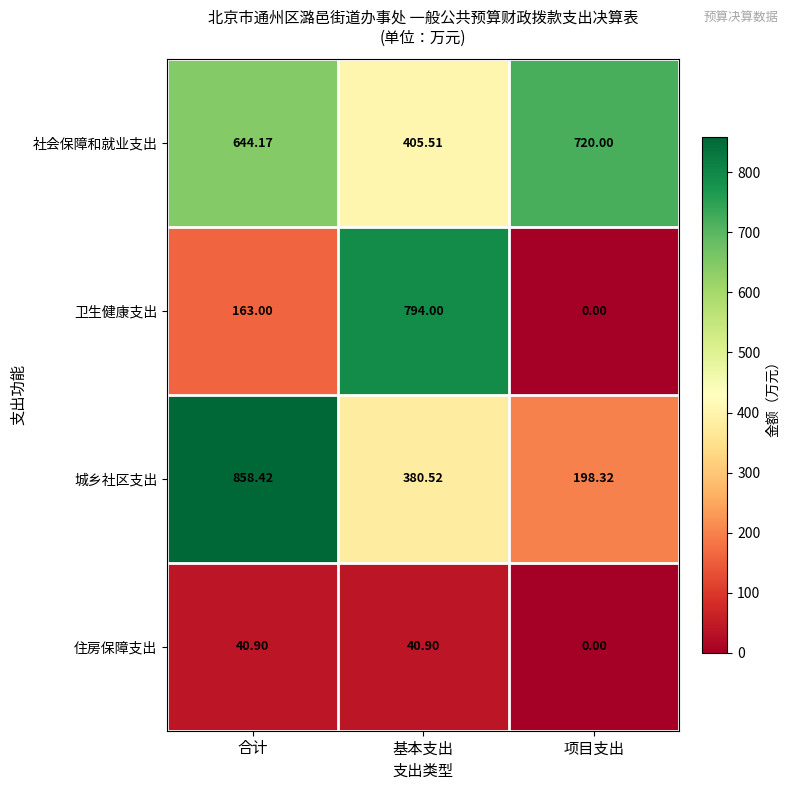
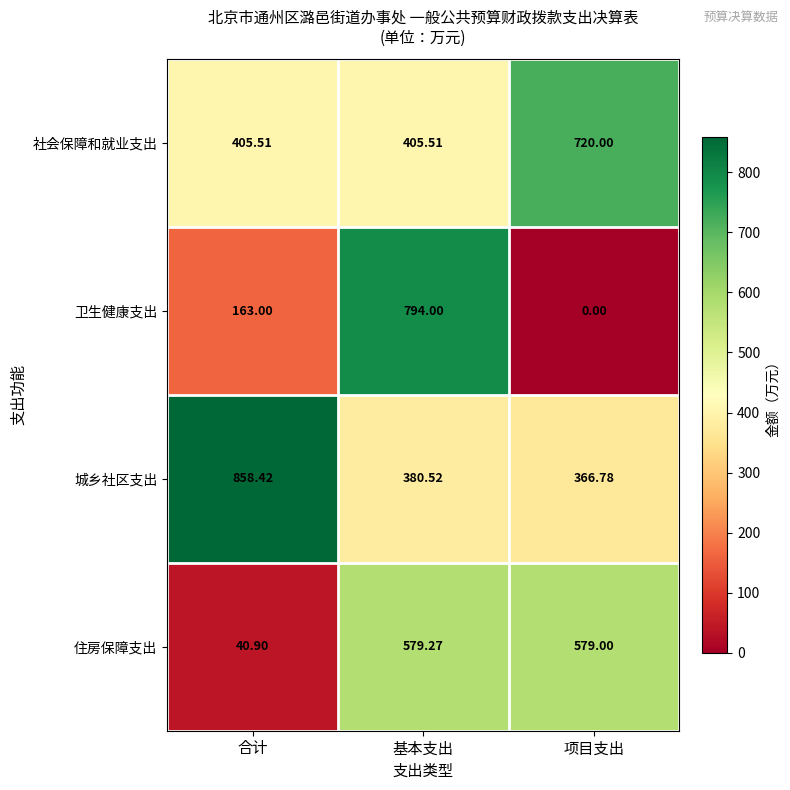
  {
    "社会保障和就业支出": {
-     "合计": 644.17,
+     "合计": 405.51,
      "基本支出": 405.51,
      "项目支出": 720.00
    },
    "卫生健康支出": {
      "合计": 163.00,
      "基本支出": 794.00,
      "项目支出": 0.00
    },
    "城乡社区支出": {
      "合计": 858.42,
      "基本支出": 380.52,
-     "项目支出": 198.32
+     "项目支出": 366.78
    },
    "住房保障支出": {
      "合计": 40.90,
-     "基本支出": 40.90,
-     "项目支出": 0.00
+     "基本支出": 579.27,
+     "项目支出": 579.00
    }
  }
